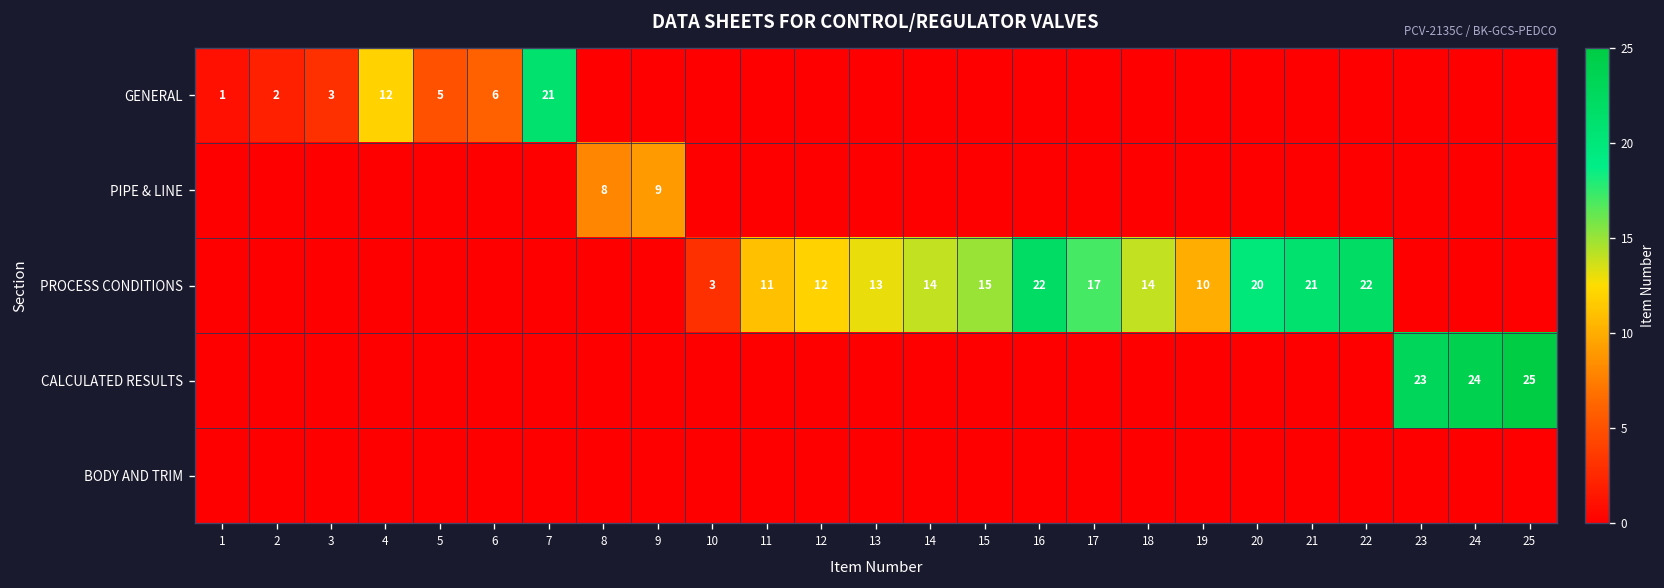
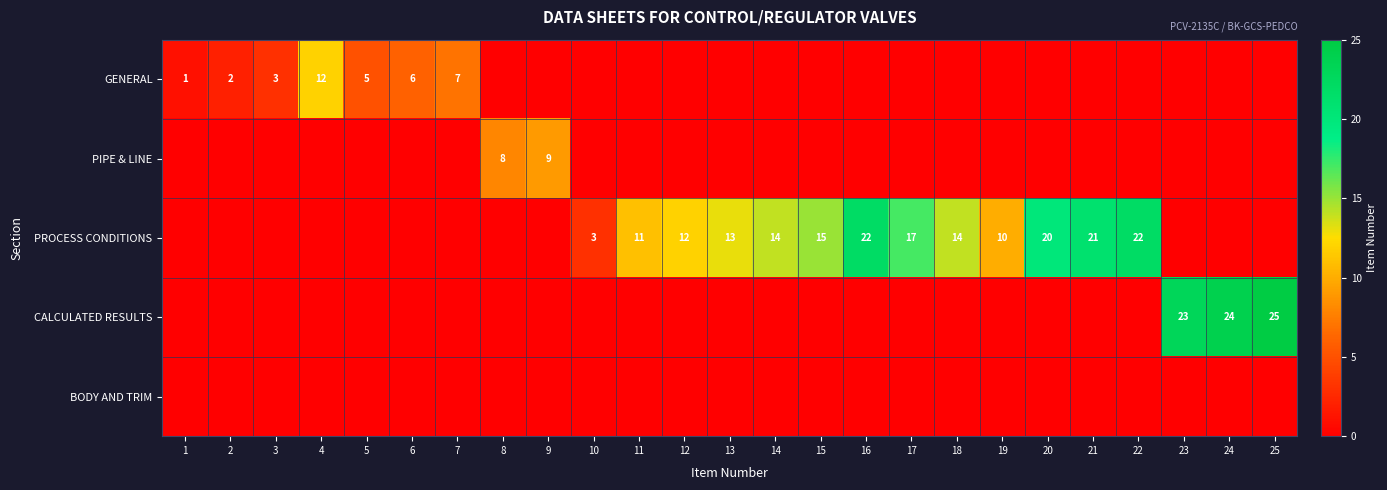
  {
    "GENERAL": {
      "1": 1,
      "2": 2,
      "3": 3,
      "4": 12,
      "5": 5,
      "6": 6,
-     "7": 21
+     "7": 7
    },
    "PIPE & LINE": {
      "8": 8,
      "9": 9
    },
    "PROCESS CONDITIONS": {
      "10": 3,
      "11": 11,
      "12": 12,
      "13": 13,
      "14": 14,
      "15": 15,
      "16": 22,
      "17": 17,
      "18": 14,
      "19": 10,
      "20": 20,
      "21": 21,
      "22": 22
    },
    "CALCULATED RESULTS": {
      "23": 23,
      "24": 24,
      "25": 25
    }
  }
